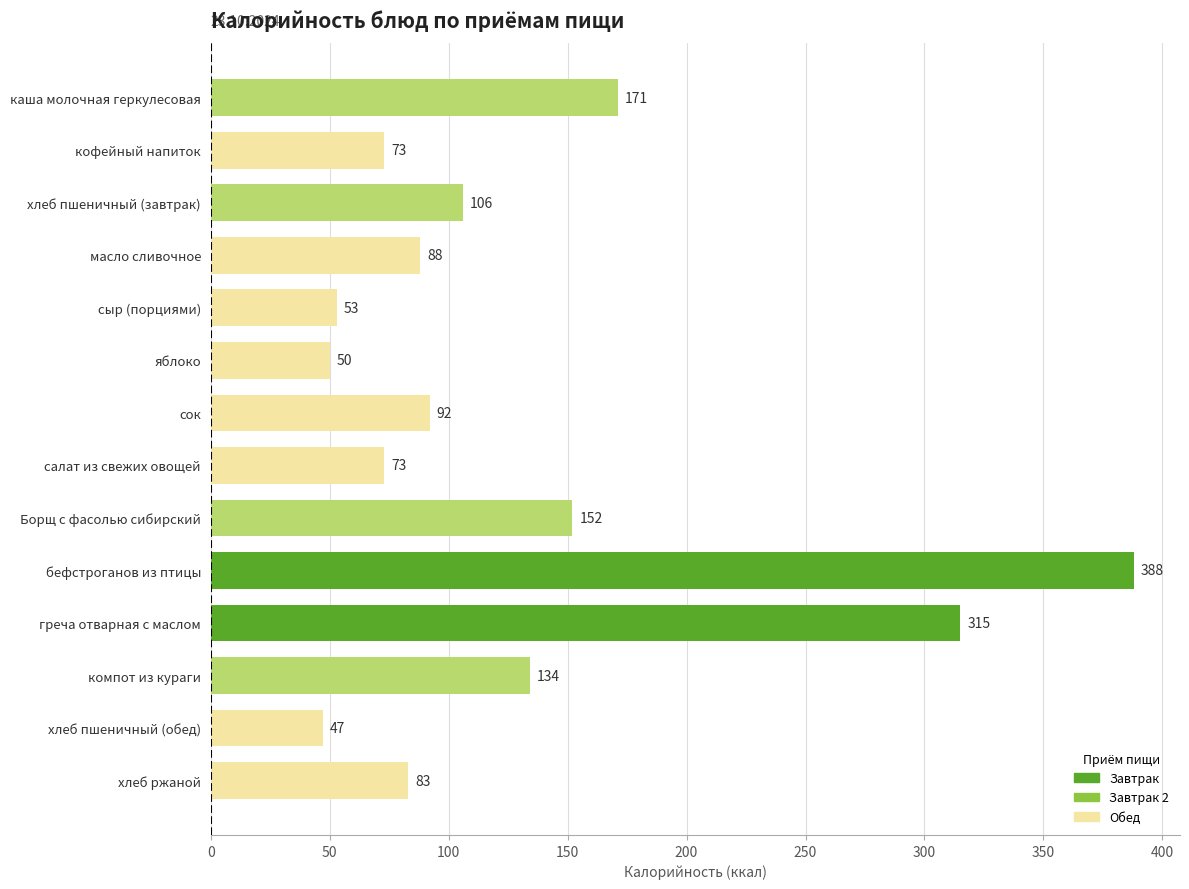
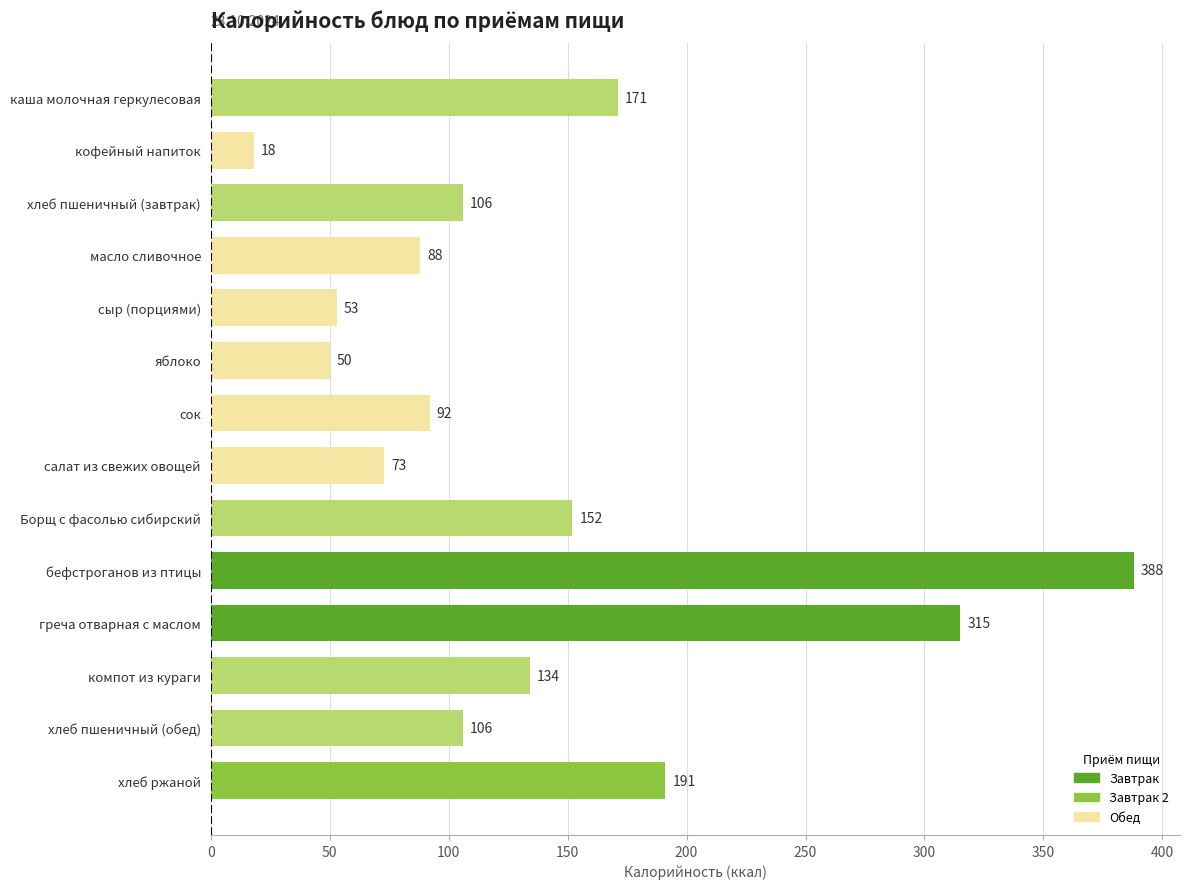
  {
    "каша молочная геркулесовая": 171,
-   "кофейный напиток": 73,
+   "кофейный напиток": 18,
    "хлеб пшеничный (завтрак)": 106,
    "масло сливочное": 88,
    "сыр (порциями)": 53,
    "яблоко": 50,
    "сок": 92,
    "салат из свежих овощей": 73,
    "Борщ с фасолью сибирский": 152,
    "бефстроганов из птицы": 388,
    "греча отварная с маслом": 315,
    "компот из кураги": 134,
-   "хлеб пшеничный (обед)": 47,
-   "хлеб ржаной": 83
+   "хлеб пшеничный (обед)": 106,
+   "хлеб ржаной": 191
  }
